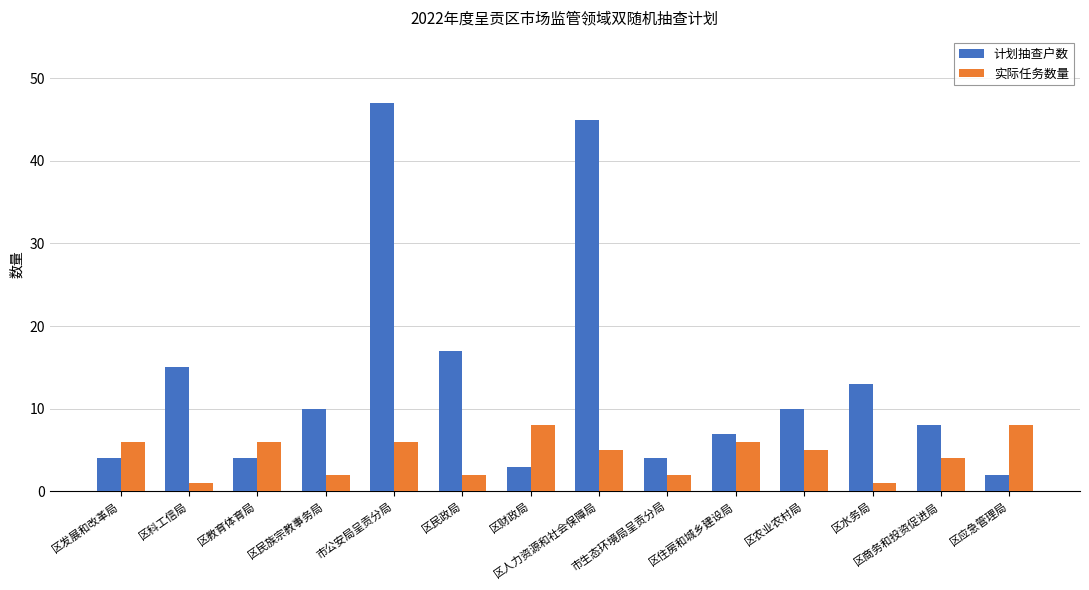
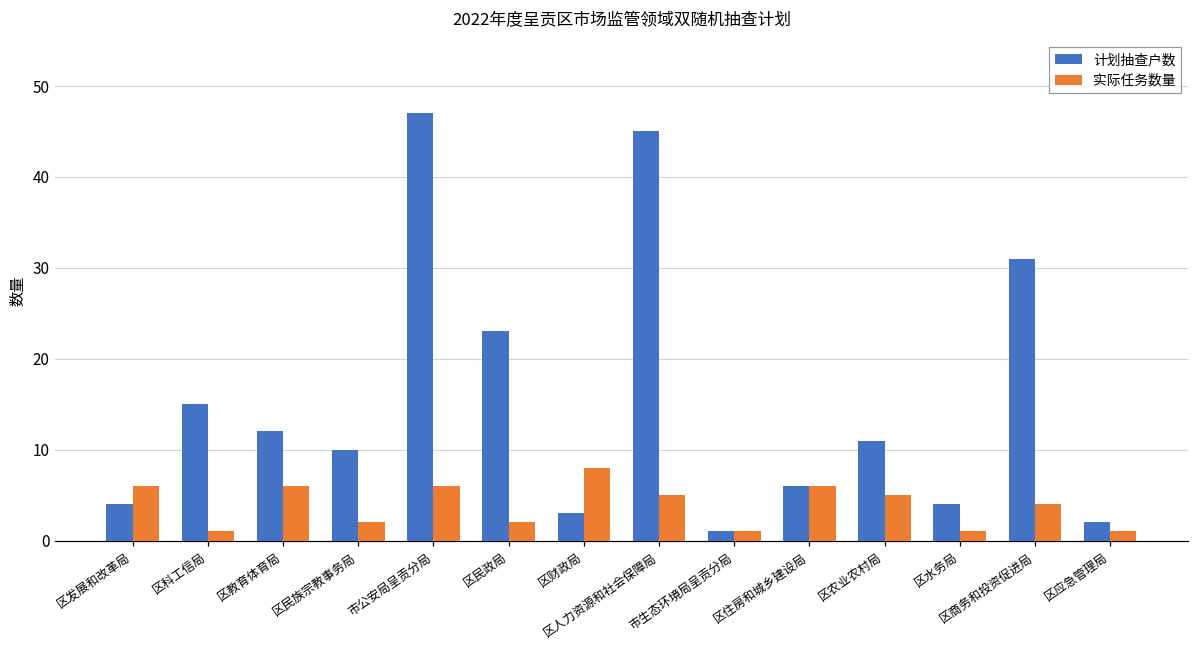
  {
    "计划抽查户数": {
      "区发展和改革局": 4,
      "区科工信局": 15,
-     "区教育体育局": 4,
+     "区教育体育局": 12,
      "区民族宗教事务局": 10,
      "市公安局呈贡分局": 47,
-     "区民政局": 17,
+     "区民政局": 23,
      "区财政局": 3,
      "区人力资源和社会保障局": 45,
-     "市生态环境局呈贡分局": 4,
-     "区住房和城乡建设局": 7,
-     "区农业农村局": 10,
-     "区水务局": 13,
-     "区商务和投资促进局": 8,
+     "市生态环境局呈贡分局": 1,
+     "区住房和城乡建设局": 6,
+     "区农业农村局": 11,
+     "区水务局": 4,
+     "区商务和投资促进局": 31,
      "区应急管理局": 2
    },
    "实际任务数量": {
      "区发展和改革局": 6,
      "区科工信局": 1,
      "区教育体育局": 6,
      "区民族宗教事务局": 2,
      "市公安局呈贡分局": 6,
      "区民政局": 2,
      "区财政局": 8,
      "区人力资源和社会保障局": 5,
-     "市生态环境局呈贡分局": 2,
+     "市生态环境局呈贡分局": 1,
      "区住房和城乡建设局": 6,
      "区农业农村局": 5,
      "区水务局": 1,
      "区商务和投资促进局": 4,
-     "区应急管理局": 8
+     "区应急管理局": 1
    }
  }
